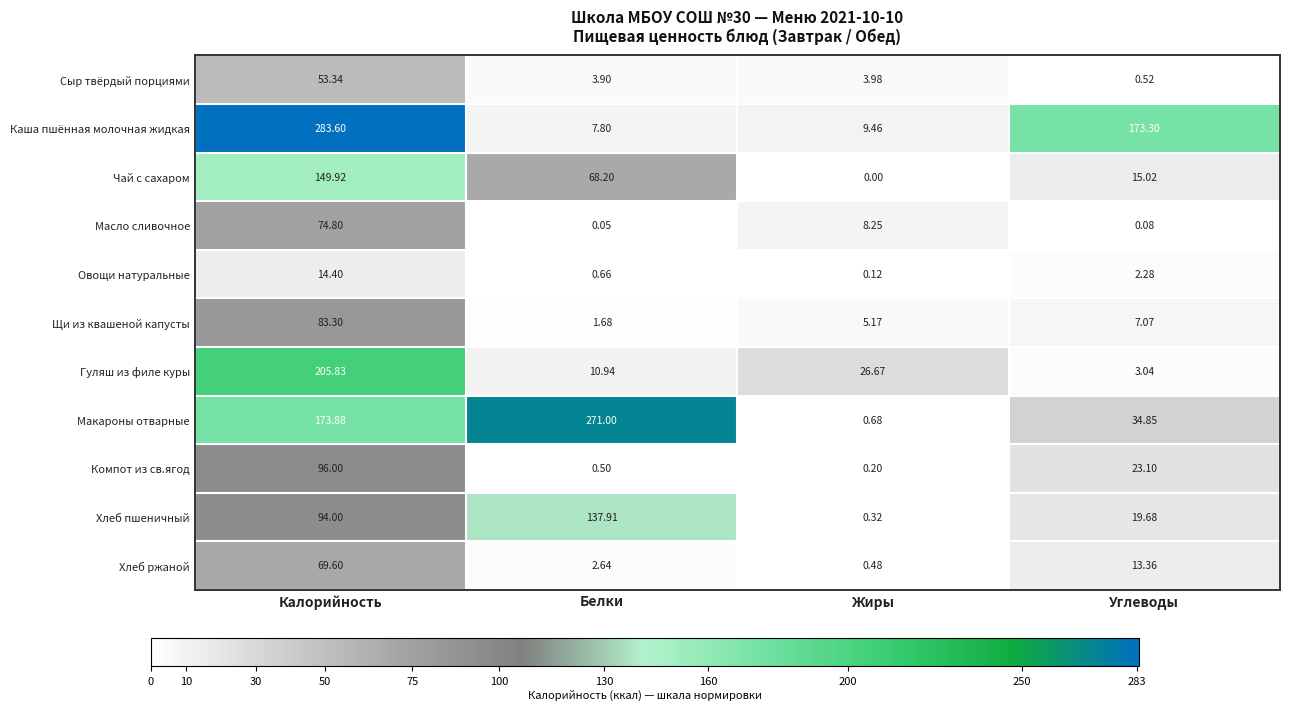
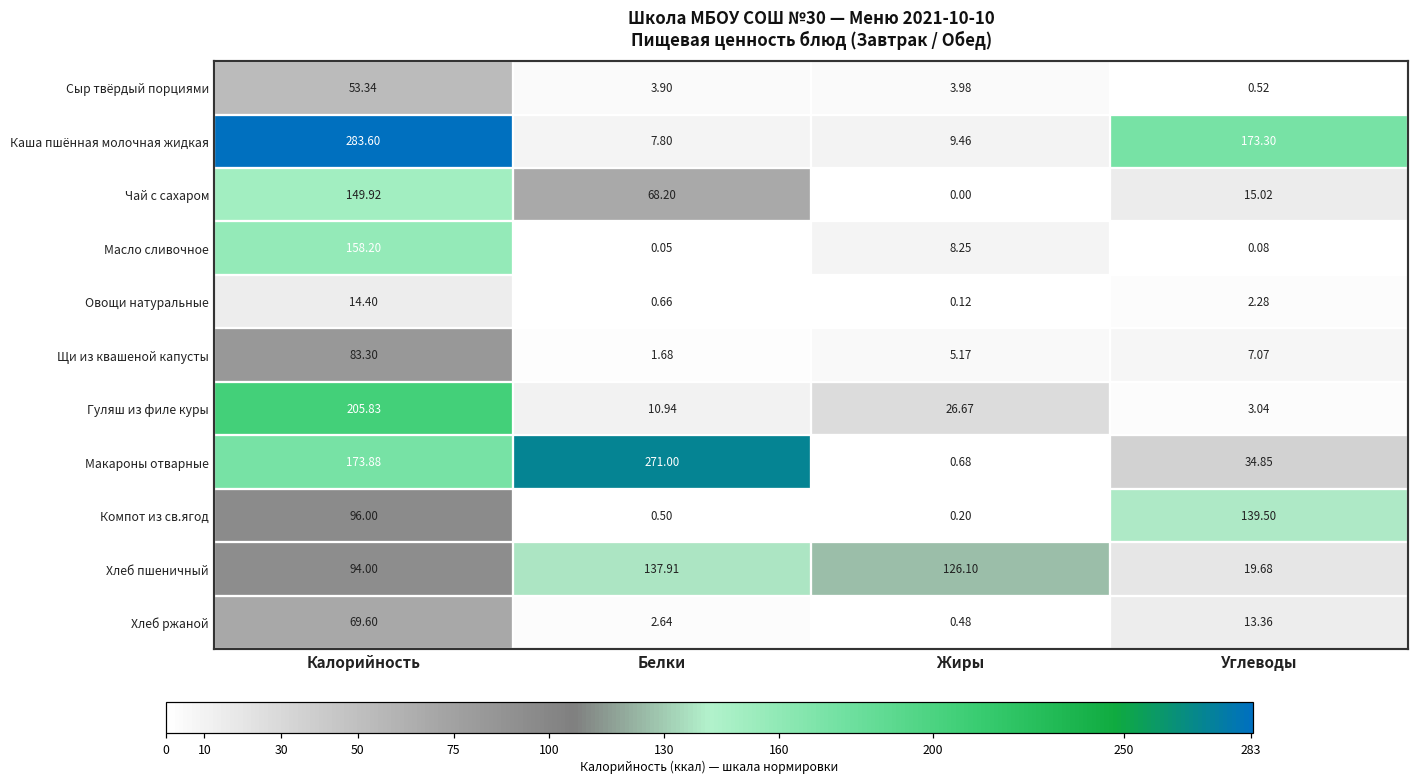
  {
    "Сыр твёрдый порциями": {
      "Калорийность": 53.34,
      "Белки": 3.90,
      "Жиры": 3.98,
      "Углеводы": 0.52
    },
    "Каша пшённая молочная жидкая": {
      "Калорийность": 283.60,
      "Белки": 7.80,
      "Жиры": 9.46,
      "Углеводы": 173.30
    },
    "Чай с сахаром": {
      "Калорийность": 149.92,
      "Белки": 68.20,
      "Жиры": 0.00,
      "Углеводы": 15.02
    },
    "Масло сливочное": {
-     "Калорийность": 74.80,
+     "Калорийность": 158.20,
      "Белки": 0.05,
      "Жиры": 8.25,
      "Углеводы": 0.08
    },
    "Овощи натуральные": {
      "Калорийность": 14.40,
      "Белки": 0.66,
      "Жиры": 0.12,
      "Углеводы": 2.28
    },
    "Щи из квашеной капусты": {
      "Калорийность": 83.30,
      "Белки": 1.68,
      "Жиры": 5.17,
      "Углеводы": 7.07
    },
    "Гуляш из филе куры": {
      "Калорийность": 205.83,
      "Белки": 10.94,
      "Жиры": 26.67,
      "Углеводы": 3.04
    },
    "Макароны отварные": {
      "Калорийность": 173.88,
      "Белки": 271.00,
      "Жиры": 0.68,
      "Углеводы": 34.85
    },
    "Компот из св.ягод": {
      "Калорийность": 96.00,
      "Белки": 0.50,
      "Жиры": 0.20,
-     "Углеводы": 23.10
+     "Углеводы": 139.50
    },
    "Хлеб пшеничный": {
      "Калорийность": 94.00,
      "Белки": 137.91,
-     "Жиры": 0.32,
+     "Жиры": 126.10,
      "Углеводы": 19.68
    },
    "Хлеб ржаной": {
      "Калорийность": 69.60,
      "Белки": 2.64,
      "Жиры": 0.48,
      "Углеводы": 13.36
    }
  }
